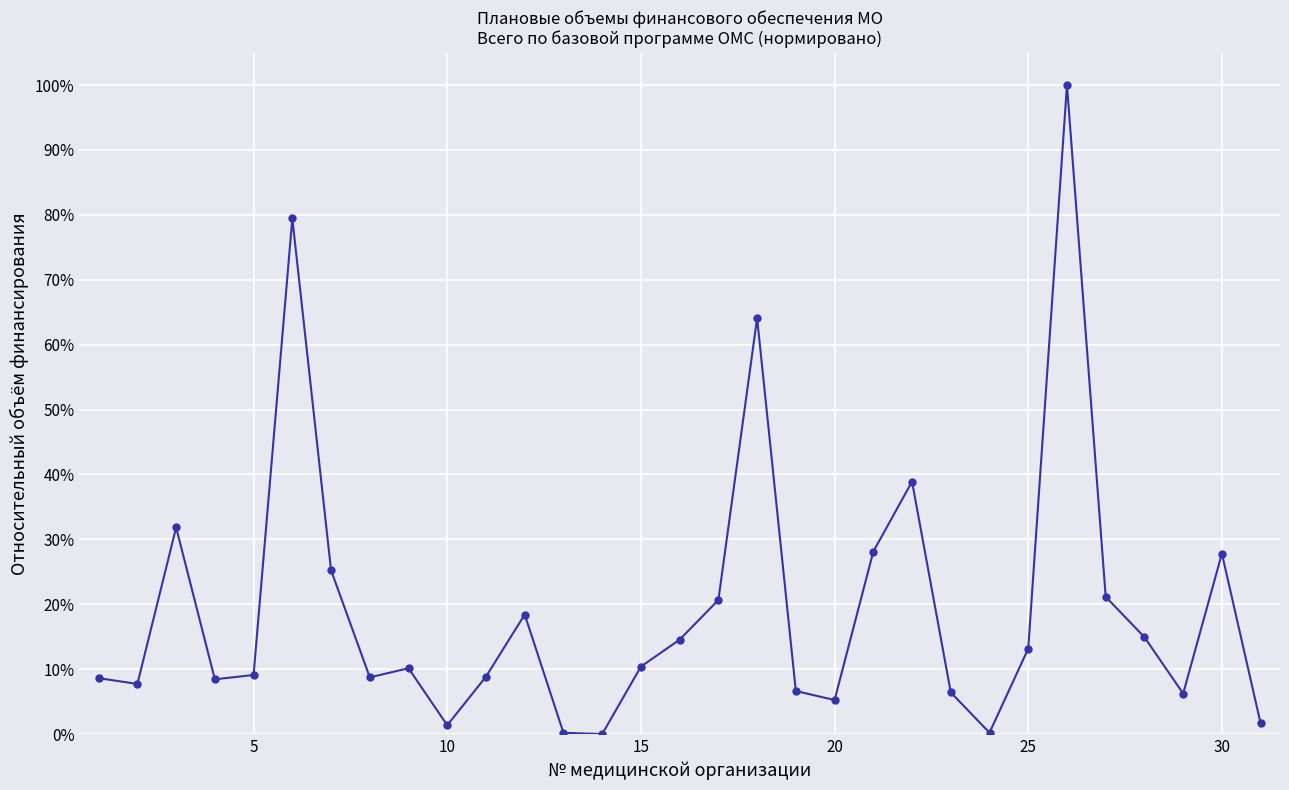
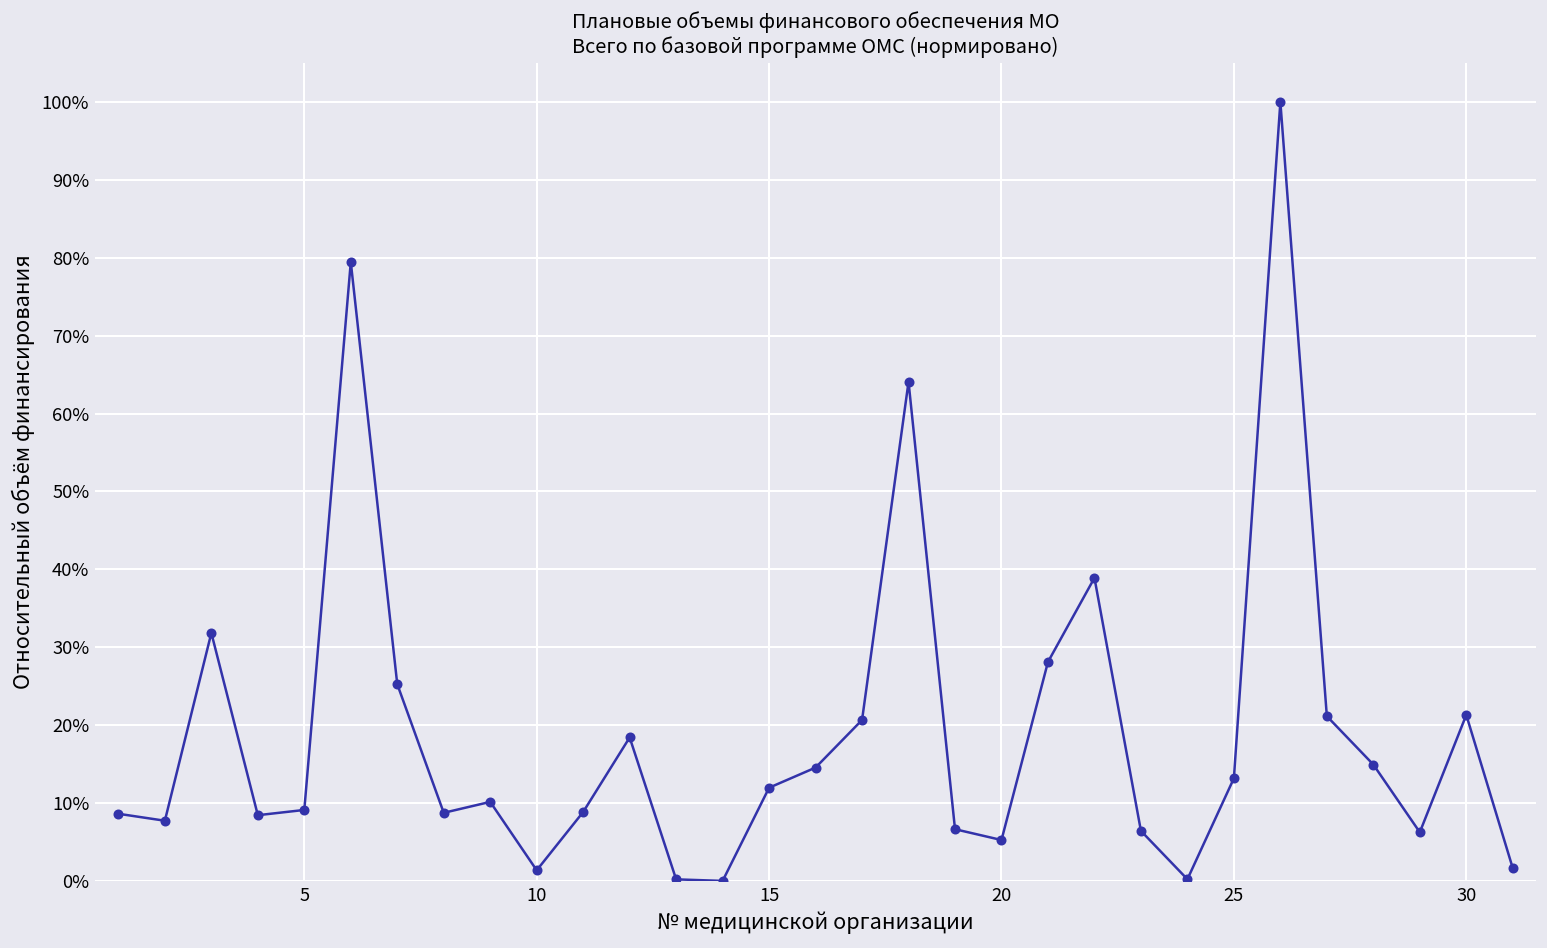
  {
    "5": "9%",
    "10": "1%",
-   "15": "10%",
+   "15": "12%",
    "20": "5%",
    "25": "13%",
-   "30": "28%"
+   "30": "21%"
  }
